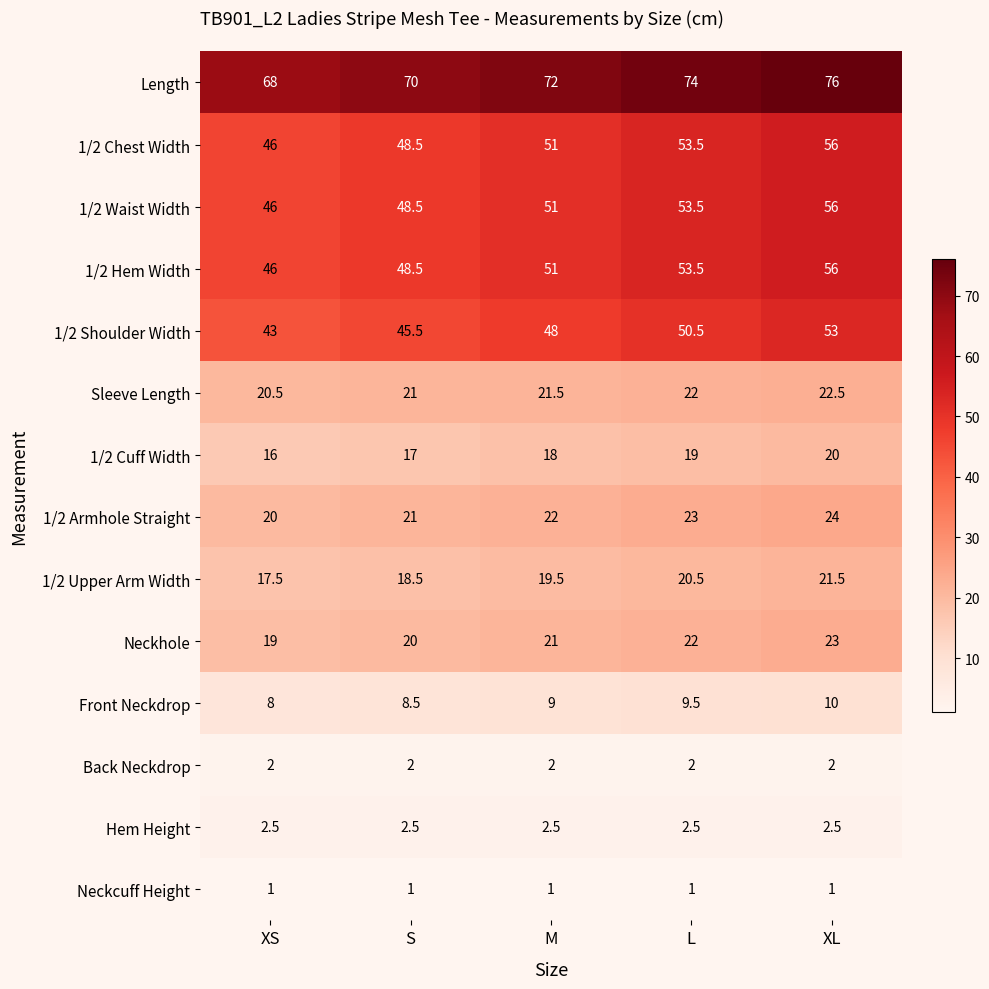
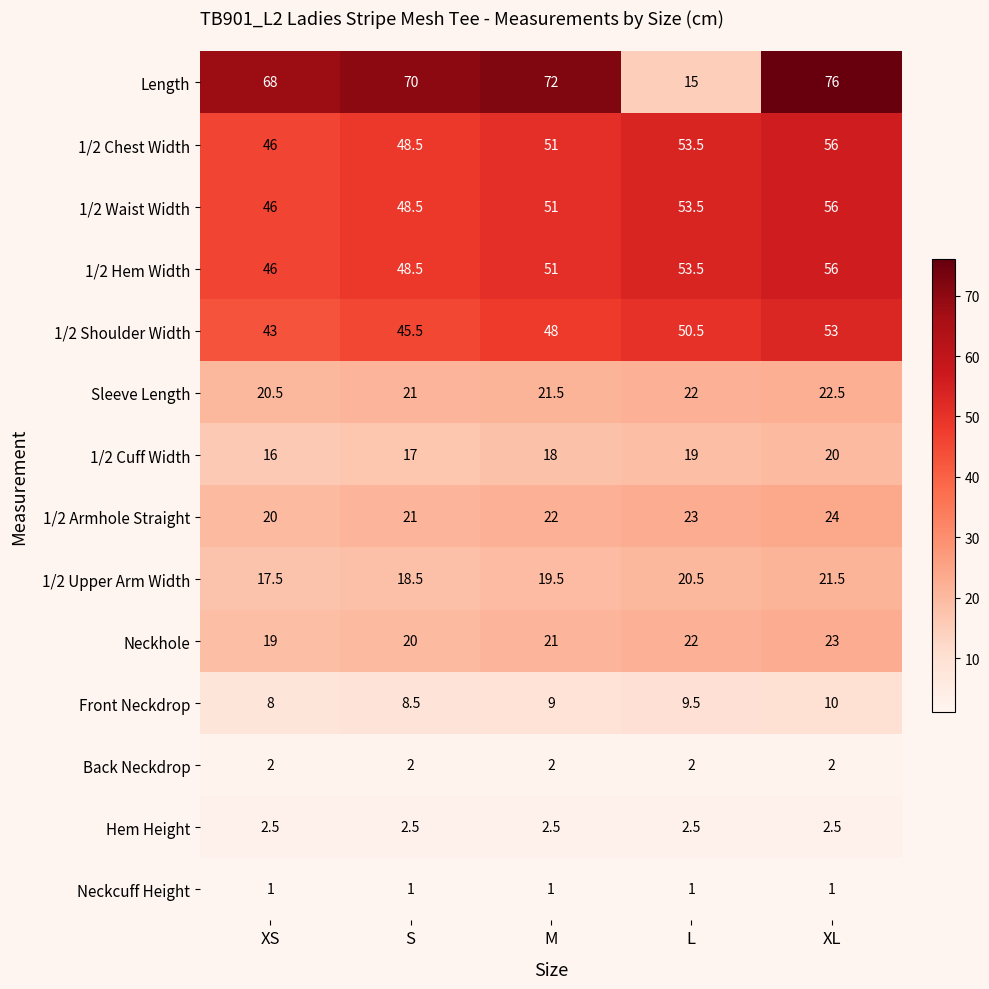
  {
    "Length": {
      "XS": 68,
      "S": 70,
      "M": 72,
-     "L": 74,
+     "L": 15,
      "XL": 76
    },
    "1/2 Chest Width": {
      "XS": 46,
      "S": 48.5,
      "M": 51,
      "L": 53.5,
      "XL": 56
    },
    "1/2 Waist Width": {
      "XS": 46,
      "S": 48.5,
      "M": 51,
      "L": 53.5,
      "XL": 56
    },
    "1/2 Hem Width": {
      "XS": 46,
      "S": 48.5,
      "M": 51,
      "L": 53.5,
      "XL": 56
    },
    "1/2 Shoulder Width": {
      "XS": 43,
      "S": 45.5,
      "M": 48,
      "L": 50.5,
      "XL": 53
    },
    "Sleeve Length": {
      "XS": 20.5,
      "S": 21,
      "M": 21.5,
      "L": 22,
      "XL": 22.5
    },
    "1/2 Cuff Width": {
      "XS": 16,
      "S": 17,
      "M": 18,
      "L": 19,
      "XL": 20
    },
    "1/2 Armhole Straight": {
      "XS": 20,
      "S": 21,
      "M": 22,
      "L": 23,
      "XL": 24
    },
    "1/2 Upper Arm Width": {
      "XS": 17.5,
      "S": 18.5,
      "M": 19.5,
      "L": 20.5,
      "XL": 21.5
    },
    "Neckhole": {
      "XS": 19,
      "S": 20,
      "M": 21,
      "L": 22,
      "XL": 23
    },
    "Front Neckdrop": {
      "XS": 8,
      "S": 8.5,
      "M": 9,
      "L": 9.5,
      "XL": 10
    },
    "Back Neckdrop": {
      "XS": 2,
      "S": 2,
      "M": 2,
      "L": 2,
      "XL": 2
    },
    "Hem Height": {
      "XS": 2.5,
      "S": 2.5,
      "M": 2.5,
      "L": 2.5,
      "XL": 2.5
    },
    "Neckcuff Height": {
      "XS": 1,
      "S": 1,
      "M": 1,
      "L": 1,
      "XL": 1
    }
  }
